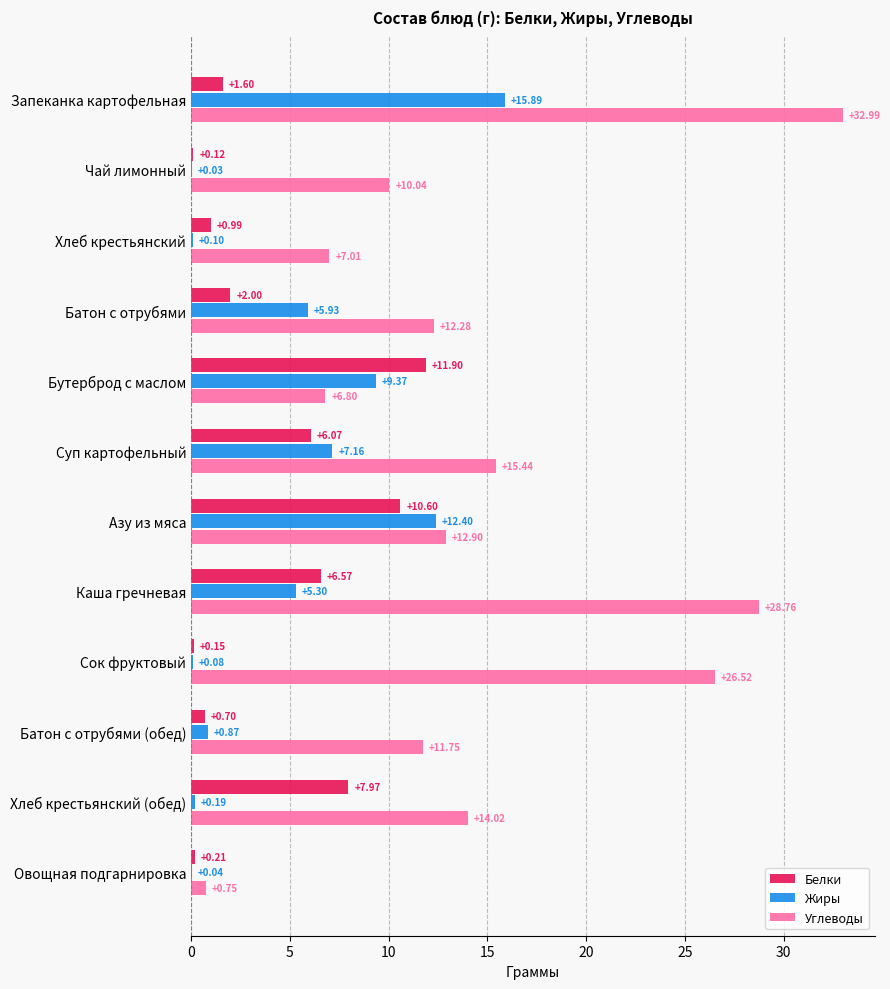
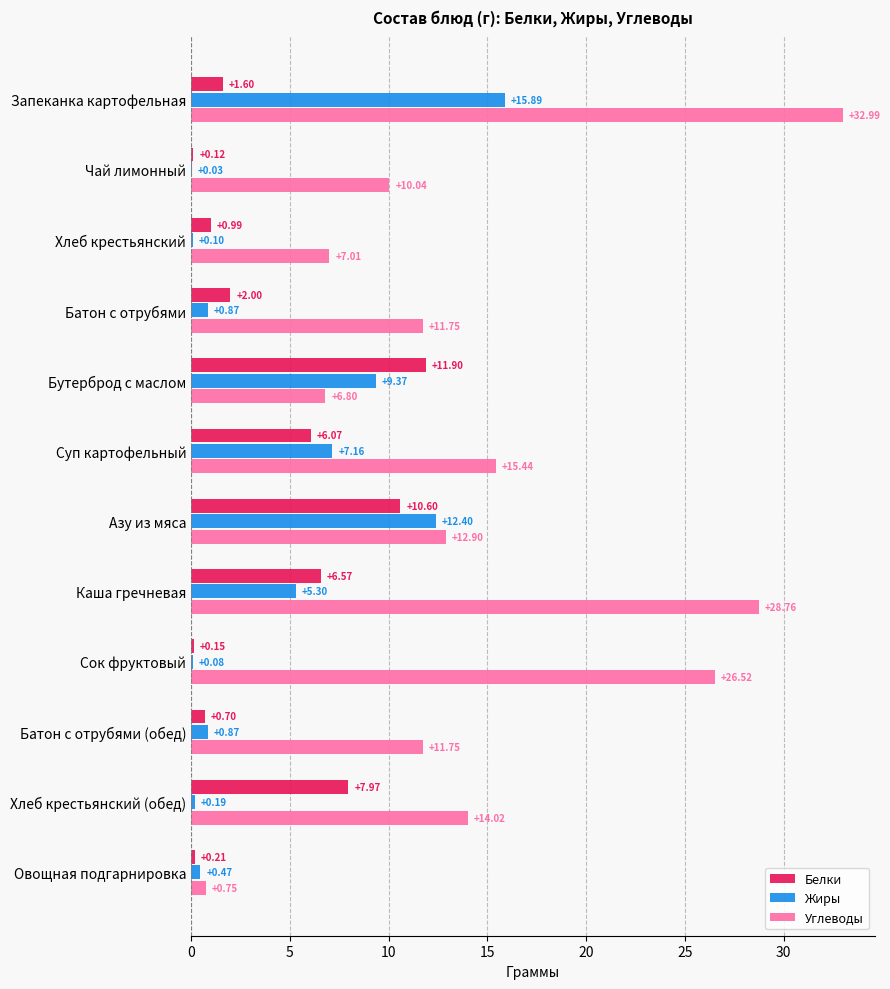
  {
    "Белки": {
      "Запеканка картофельная": "+1.60",
      "Чай лимонный": "+0.12",
      "Хлеб крестьянский": "+0.99",
      "Батон с отрубями": "+2.00",
      "Бутерброд с маслом": "+11.90",
      "Суп картофельный": "+6.07",
      "Азу из мяса": "+10.60",
      "Каша гречневая": "+6.57",
      "Сок фруктовый": "+0.15",
      "Батон с отрубями (обед)": "+0.70",
      "Хлеб крестьянский (обед)": "+7.97",
      "Овощная подгарнировка": "+0.21"
    },
    "Жиры": {
      "Запеканка картофельная": "+15.89",
      "Чай лимонный": "+0.03",
      "Хлеб крестьянский": "+0.10",
-     "Батон с отрубями": "+5.93",
+     "Батон с отрубями": "+0.87",
      "Бутерброд с маслом": "+9.37",
      "Суп картофельный": "+7.16",
      "Азу из мяса": "+12.40",
      "Каша гречневая": "+5.30",
      "Сок фруктовый": "+0.08",
      "Батон с отрубями (обед)": "+0.87",
      "Хлеб крестьянский (обед)": "+0.19",
-     "Овощная подгарнировка": "+0.04"
+     "Овощная подгарнировка": "+0.47"
    },
    "Углеводы": {
      "Запеканка картофельная": "+32.99",
      "Чай лимонный": "+10.04",
      "Хлеб крестьянский": "+7.01",
-     "Батон с отрубями": "+12.28",
+     "Батон с отрубями": "+11.75",
      "Бутерброд с маслом": "+6.80",
      "Суп картофельный": "+15.44",
      "Азу из мяса": "+12.90",
      "Каша гречневая": "+28.76",
      "Сок фруктовый": "+26.52",
      "Батон с отрубями (обед)": "+11.75",
      "Хлеб крестьянский (обед)": "+14.02",
      "Овощная подгарнировка": "+0.75"
    }
  }
